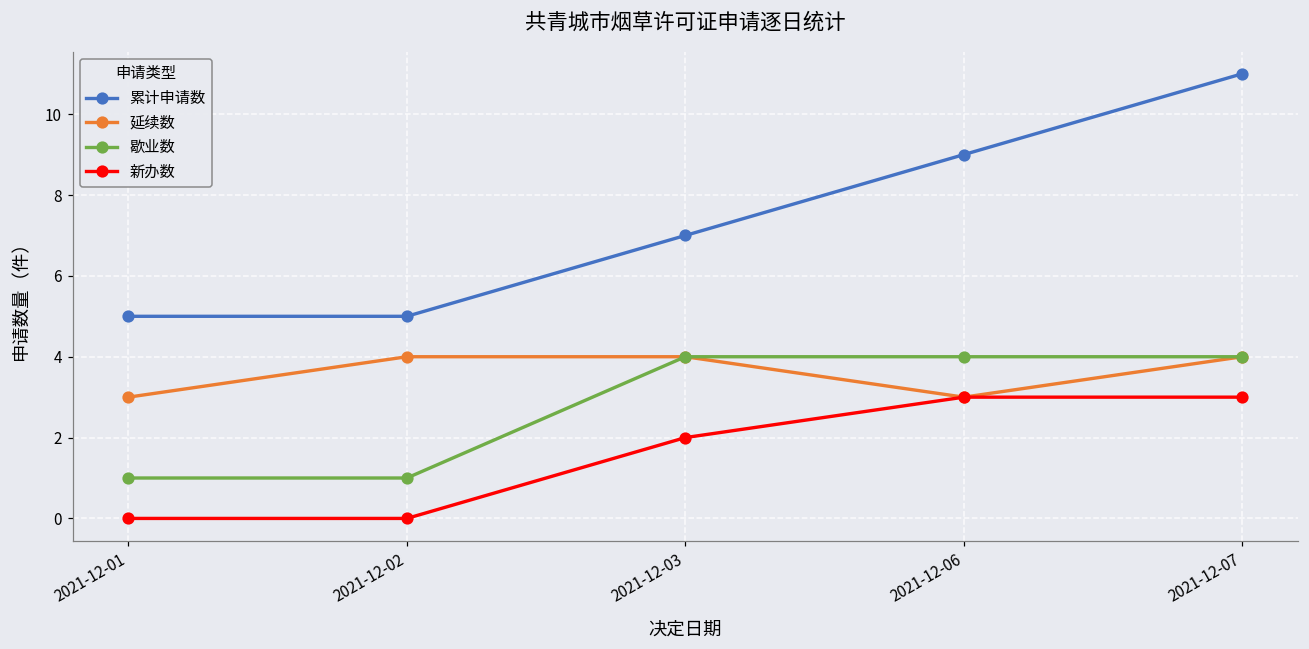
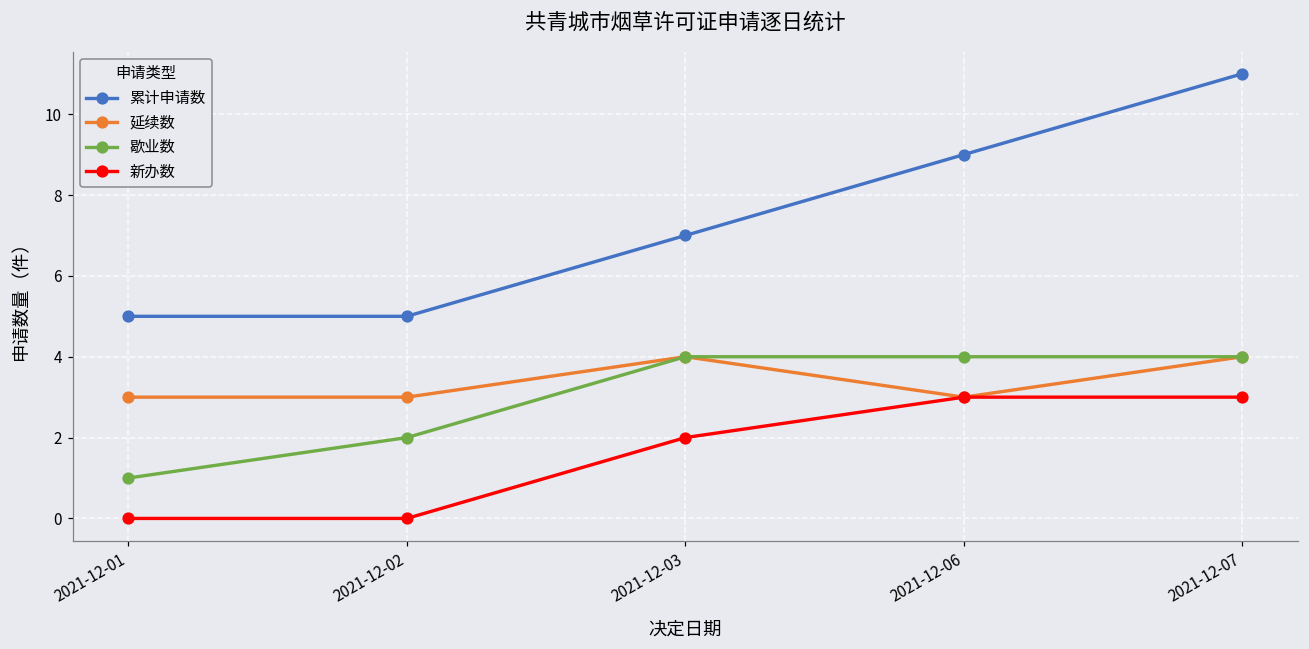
  {
    "累计申请数": {
      "2021-12-01": 5,
      "2021-12-02": 5,
      "2021-12-03": 7,
      "2021-12-06": 9,
      "2021-12-07": 11
    },
    "延续数": {
      "2021-12-01": 3,
-     "2021-12-02": 4
+     "2021-12-02": 3
    },
    "歇业数": {
      "2021-12-01": 1,
-     "2021-12-02": 1,
+     "2021-12-02": 2,
      "2021-12-06": 4
    },
    "新办数": {
      "2021-12-01": 0,
      "2021-12-02": 0,
      "2021-12-03": 2,
      "2021-12-07": 3
    }
  }
